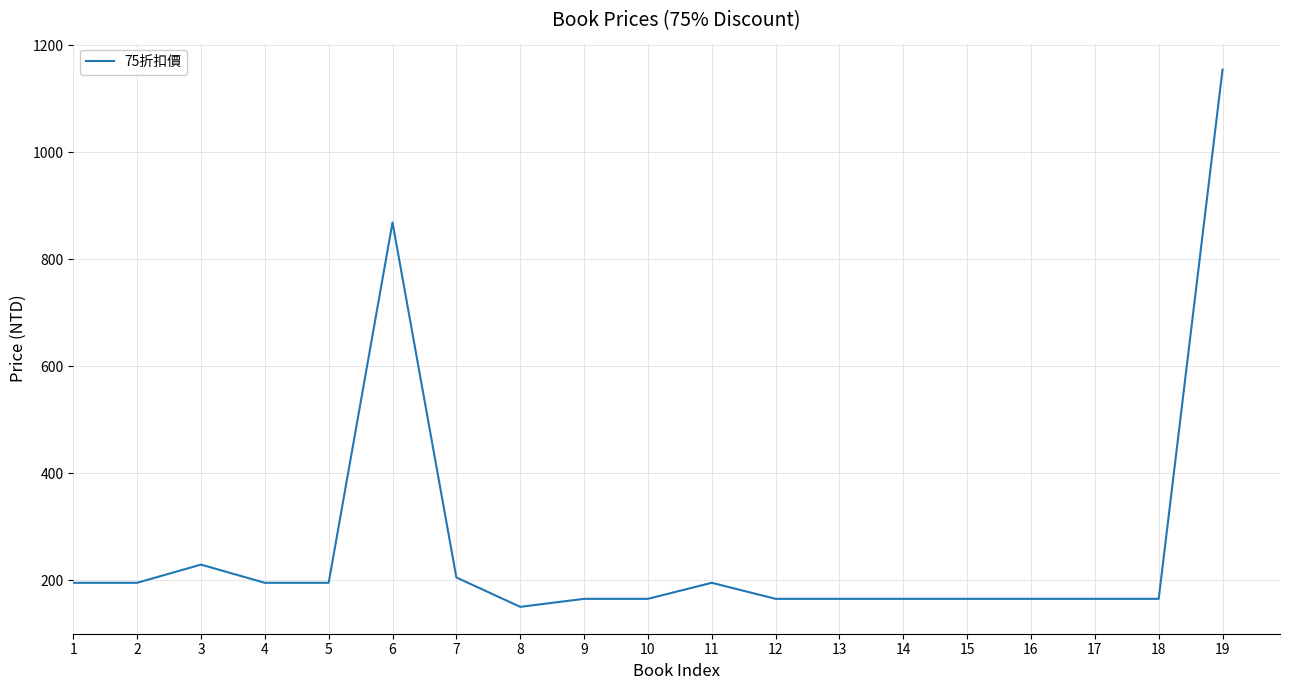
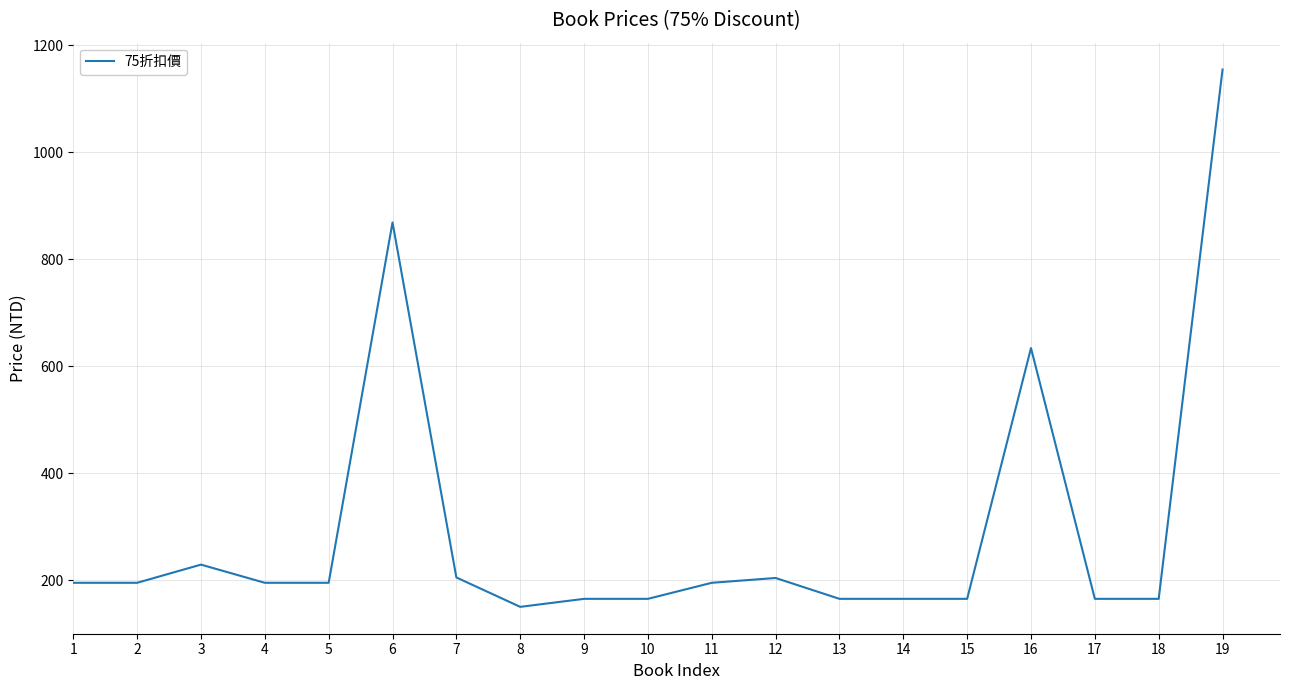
  {
    "1": 200,
    "2": 200,
    "3": 230,
    "4": 200,
    "5": 200,
    "6": 870,
    "7": 210,
    "8": 150,
    "9": 170,
    "10": 170,
    "11": 200,
-   "12": 170,
+   "12": 200,
    "13": 170,
    "14": 170,
    "15": 170,
-   "16": 170,
+   "16": 630,
    "17": 170,
    "18": 170,
    "19": 1160
  }
